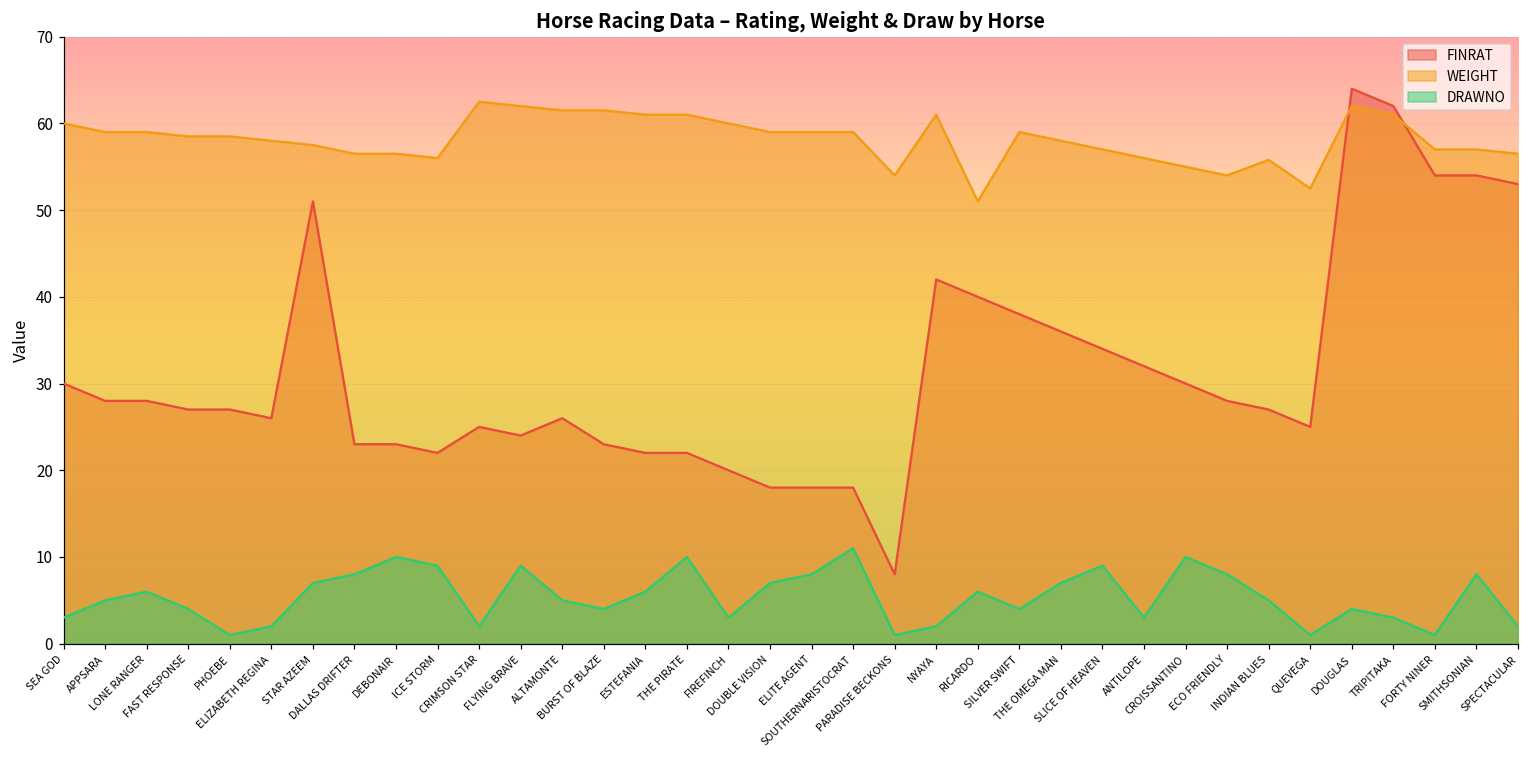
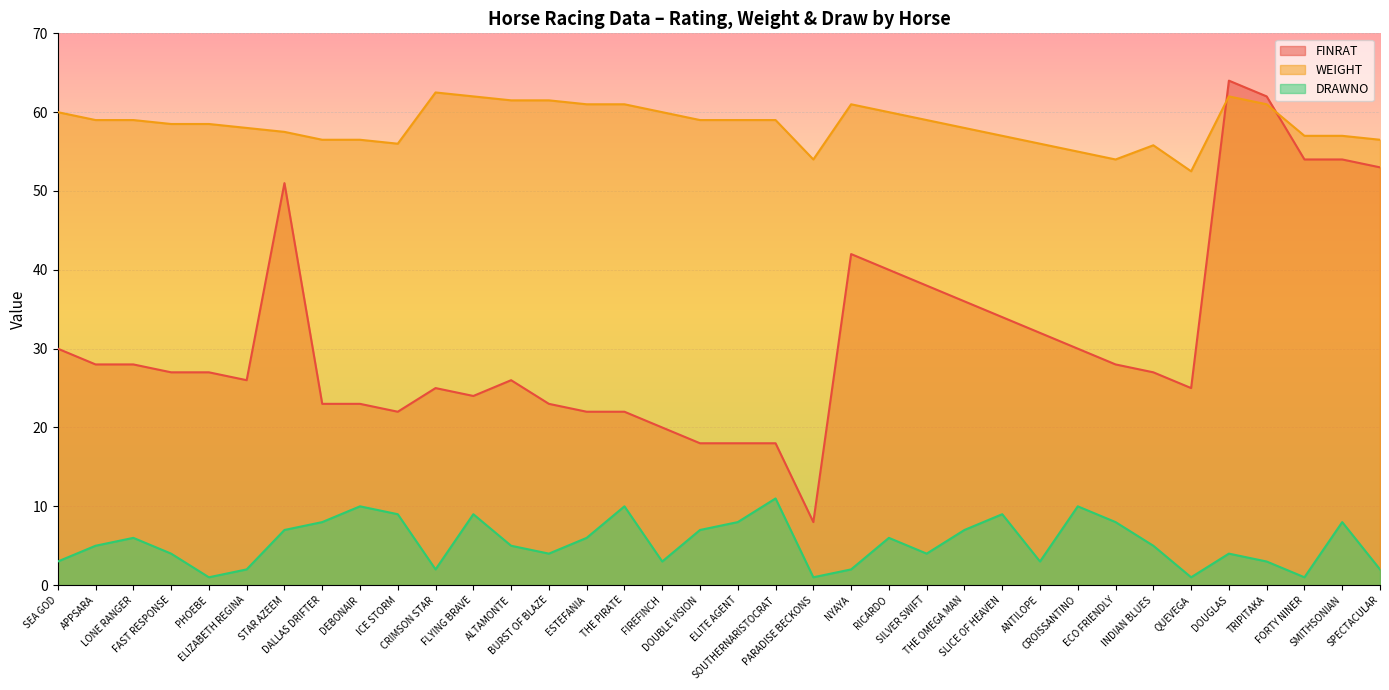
  {
    "FINRAT": {
      "SEA GOD": 30,
      "APPSARA": 28,
      "LONE RANGER": 28,
      "FAST RESPONSE": 27,
      "PHOEBE": 27,
      "ELIZABETH REGINA": 26,
      "STAR AZEEM": 51,
      "DALLAS DRIFTER": 23,
      "DEBONAIR": 23,
      "ICE STORM": 22,
      "CRIMSON STAR": 25,
      "FLYING BRAVE": 24,
      "ALTAMONTE": 26,
      "BURST OF BLAZE": 23,
      "ESTEFANIA": 22,
      "THE PIRATE": 22,
      "FIREFINCH": 20,
      "DOUBLE VISION": 18,
      "ELITE AGENT": 18,
      "SOUTHERNARISTOCRAT": 18,
      "PARADISE BECKONS": 8,
      "NYAYA": 42,
      "RICARDO": 40,
      "SILVER SWIFT": 38,
      "THE OMEGA MAN": 36,
      "SLICE OF HEAVEN": 34,
      "ANTILOPE": 32,
      "CROISSANTINO": 30,
      "ECO FRIENDLY": 28,
      "INDIAN BLUES": 27,
      "QUEVEGA": 25,
      "DOUGLAS": 64,
      "TRIPITAKA": 62,
      "FORTY NINER": 54,
      "SMITHSONIAN": 54,
      "SPECTACULAR": 53
    },
    "WEIGHT": {
      "SEA GOD": 60,
      "APPSARA": 59,
      "LONE RANGER": 59,
      "FAST RESPONSE": 59,
      "PHOEBE": 59,
      "ELIZABETH REGINA": 58,
      "STAR AZEEM": 58,
      "DALLAS DRIFTER": 57,
      "DEBONAIR": 57,
      "ICE STORM": 56,
      "CRIMSON STAR": 63,
      "FLYING BRAVE": 62,
      "ALTAMONTE": 62,
      "BURST OF BLAZE": 62,
      "ESTEFANIA": 61,
      "THE PIRATE": 61,
      "FIREFINCH": 60,
      "DOUBLE VISION": 59,
      "ELITE AGENT": 59,
      "SOUTHERNARISTOCRAT": 59,
      "PARADISE BECKONS": 54,
      "NYAYA": 61,
-     "RICARDO": 51,
+     "RICARDO": 60,
      "SILVER SWIFT": 59,
      "THE OMEGA MAN": 58,
      "SLICE OF HEAVEN": 57,
      "ANTILOPE": 56,
      "CROISSANTINO": 55,
      "ECO FRIENDLY": 54,
      "INDIAN BLUES": 56,
      "QUEVEGA": 53,
      "DOUGLAS": 62,
      "TRIPITAKA": 61,
      "FORTY NINER": 57,
      "SMITHSONIAN": 57,
      "SPECTACULAR": 57
    },
    "DRAWNO": {
      "SEA GOD": 3,
      "APPSARA": 5,
      "LONE RANGER": 6,
      "FAST RESPONSE": 4,
      "PHOEBE": 1,
      "ELIZABETH REGINA": 2,
      "STAR AZEEM": 7,
      "DALLAS DRIFTER": 8,
      "DEBONAIR": 10,
      "ICE STORM": 9,
      "CRIMSON STAR": 2,
      "FLYING BRAVE": 9,
      "ALTAMONTE": 5,
      "BURST OF BLAZE": 4,
      "ESTEFANIA": 6,
      "THE PIRATE": 10,
      "FIREFINCH": 3,
      "DOUBLE VISION": 7,
      "ELITE AGENT": 8,
      "SOUTHERNARISTOCRAT": 11,
      "PARADISE BECKONS": 1,
      "NYAYA": 2,
      "RICARDO": 6,
      "SILVER SWIFT": 4,
      "THE OMEGA MAN": 7,
      "SLICE OF HEAVEN": 9,
      "ANTILOPE": 3,
      "CROISSANTINO": 10,
      "ECO FRIENDLY": 8,
      "INDIAN BLUES": 5,
      "QUEVEGA": 1,
      "DOUGLAS": 4,
      "TRIPITAKA": 3,
      "FORTY NINER": 1,
      "SMITHSONIAN": 8,
      "SPECTACULAR": 2
    }
  }
